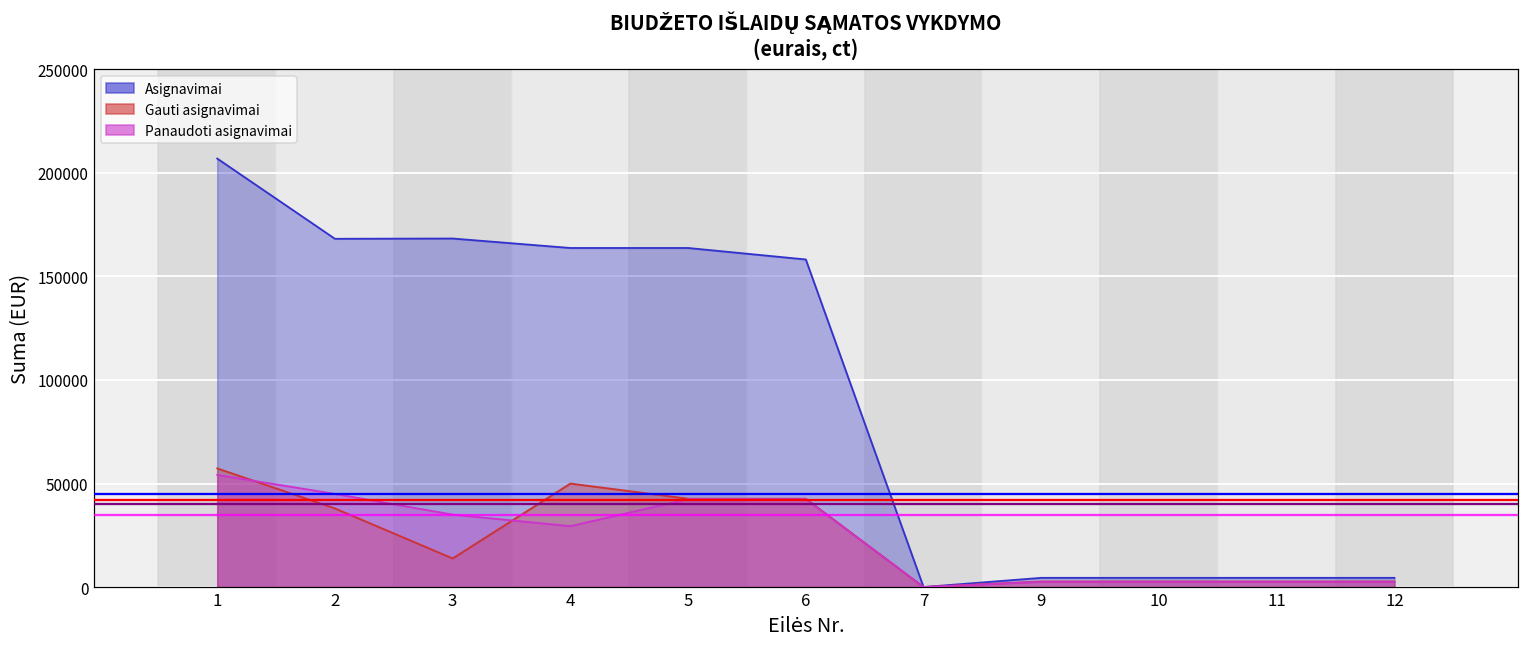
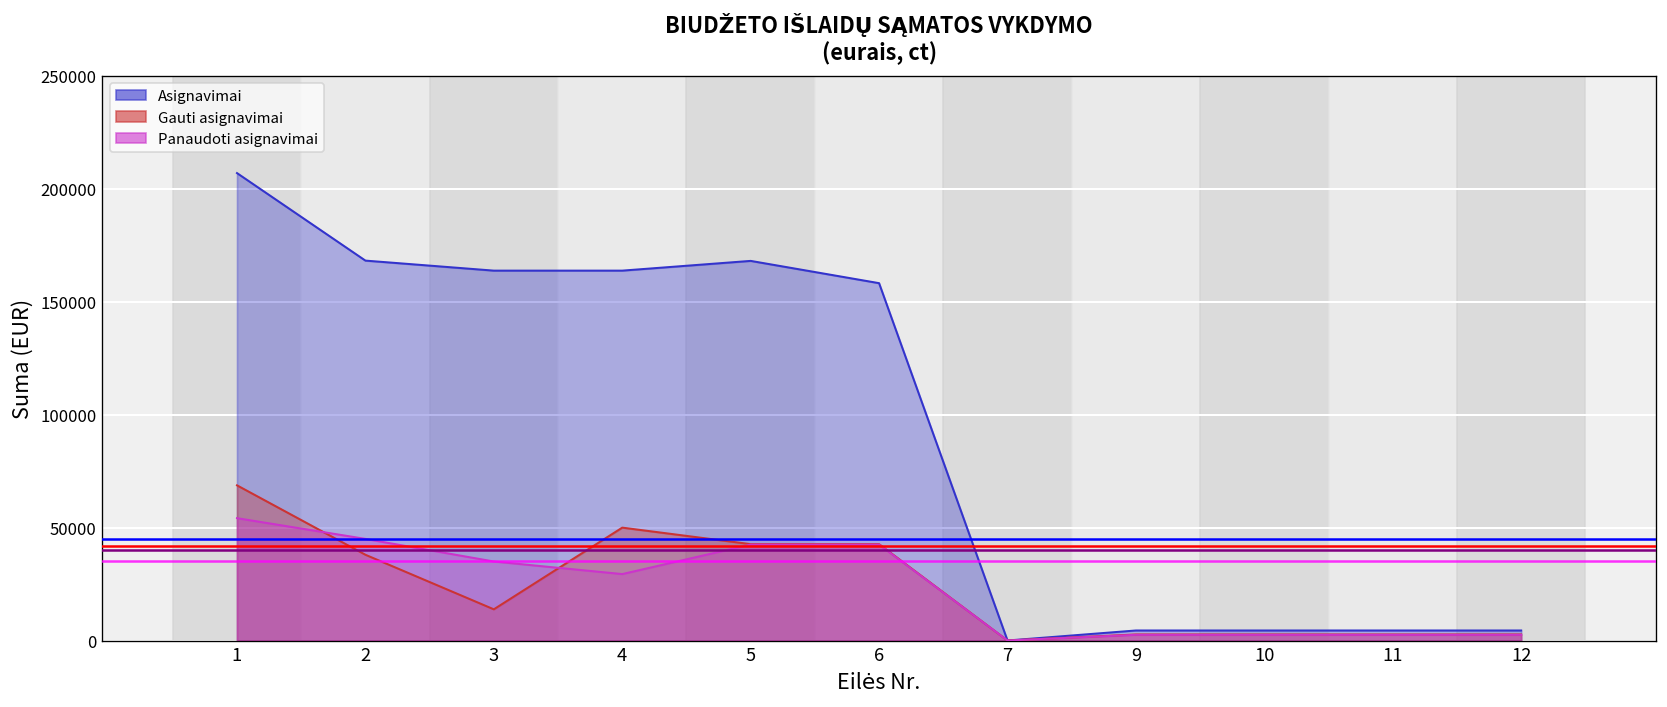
  {
    "Asignavimai": {
      "1": 207000,
      "2": 168000,
-     "3": 168000,
+     "3": 164000,
      "4": 164000,
-     "5": 164000,
+     "5": 168000,
      "6": 158000,
      "9": 4000,
      "10": 4000,
      "11": 4000,
      "12": 4000
    },
    "Gauti asignavimai": {
-     "1": 57000,
+     "1": 69000,
      "2": 38000,
      "3": 14000,
      "4": 50000
    },
    "Panaudoti asignavimai": {
      "1": 54000,
      "2": 45000,
      "3": 35000,
      "4": 29000
    }
  }
